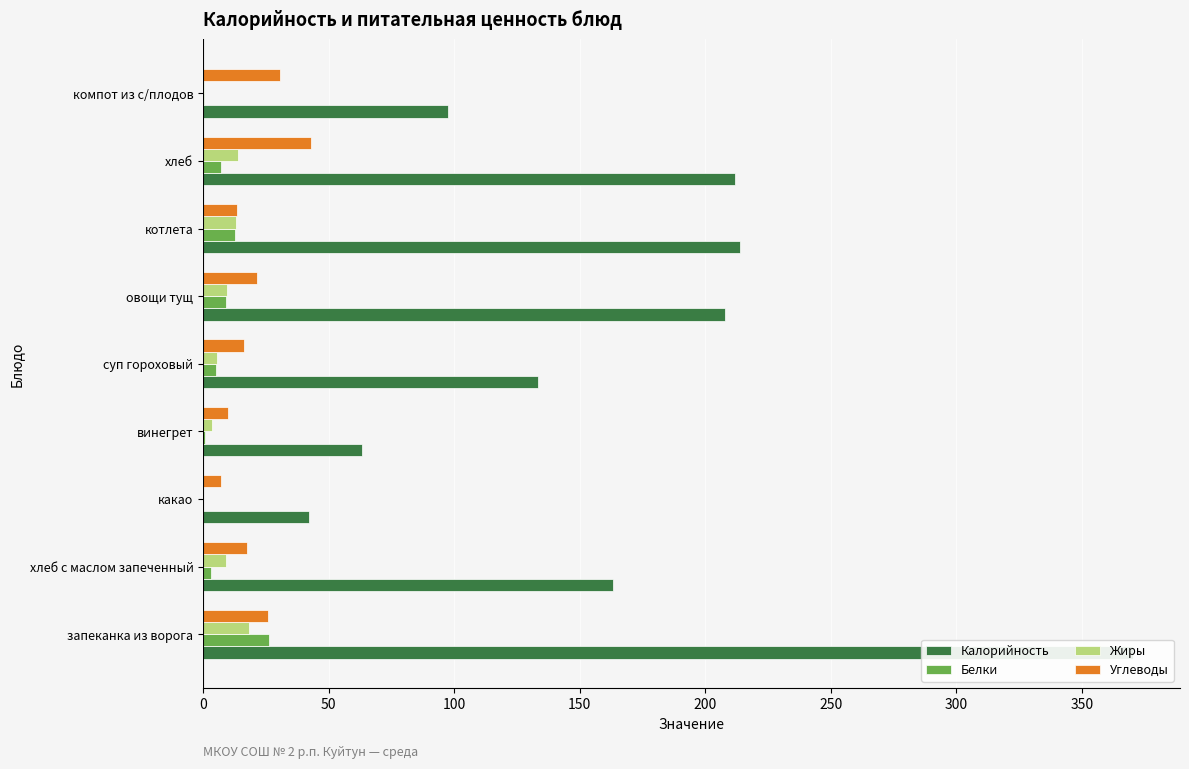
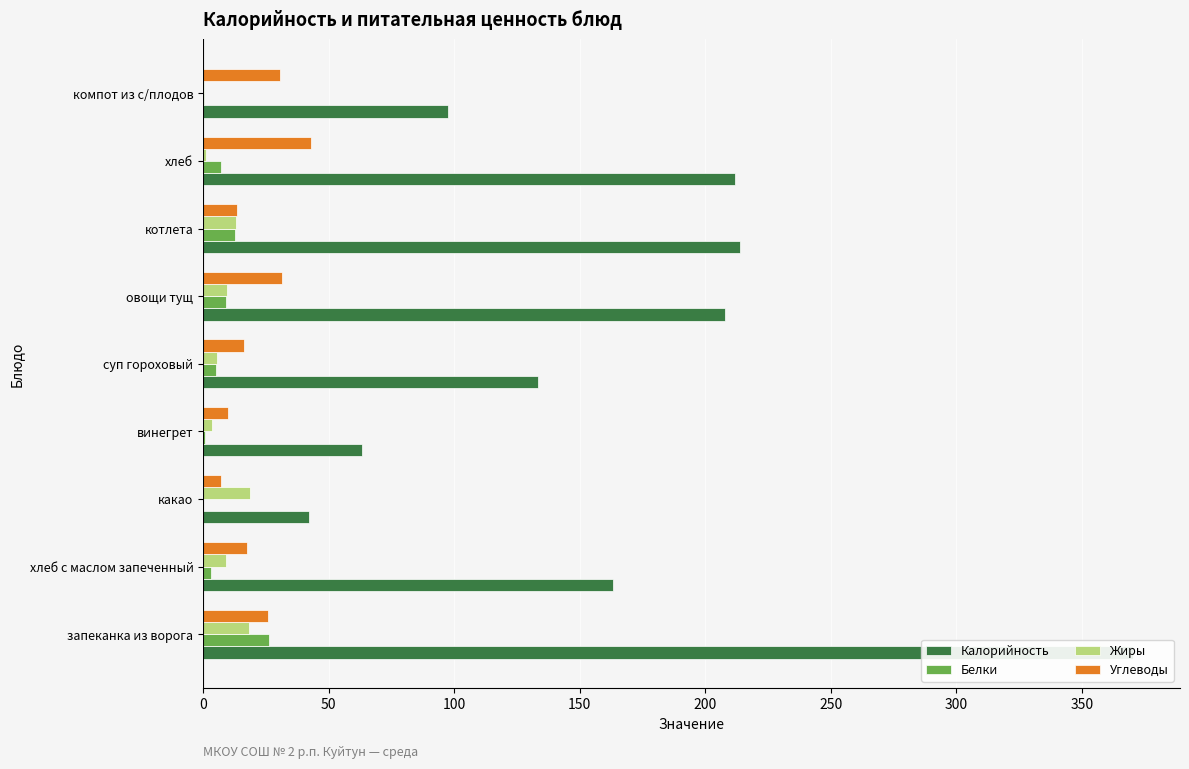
  {
    "Калорийность": {
      "компот из с/плодов": 98,
      "хлеб": 212,
      "котлета": 214,
      "овощи тущ": 208,
      "суп гороховый": 133,
      "винегрет": 63,
      "какао": 42,
      "хлеб с маслом запеченный": 163
    },
    "Белки": {
      "хлеб": 7,
      "котлета": 13,
      "овощи тущ": 9,
      "суп гороховый": 5,
      "хлеб с маслом запеченный": 3,
      "запеканка из ворога": 26
    },
    "Жиры": {
-     "хлеб": 14,
+     "хлеб": 1,
      "котлета": 13,
      "овощи тущ": 10,
      "суп гороховый": 5,
      "винегрет": 4,
-     "какао": 0,
+     "какао": 18,
      "хлеб с маслом запеченный": 9,
      "запеканка из ворога": 18
    },
    "Углеводы": {
      "компот из с/плодов": 31,
      "хлеб": 43,
      "котлета": 13,
-     "овощи тущ": 21,
+     "овощи тущ": 31,
      "суп гороховый": 16,
      "винегрет": 10,
      "какао": 7,
      "хлеб с маслом запеченный": 18,
      "запеканка из ворога": 26
    }
  }
